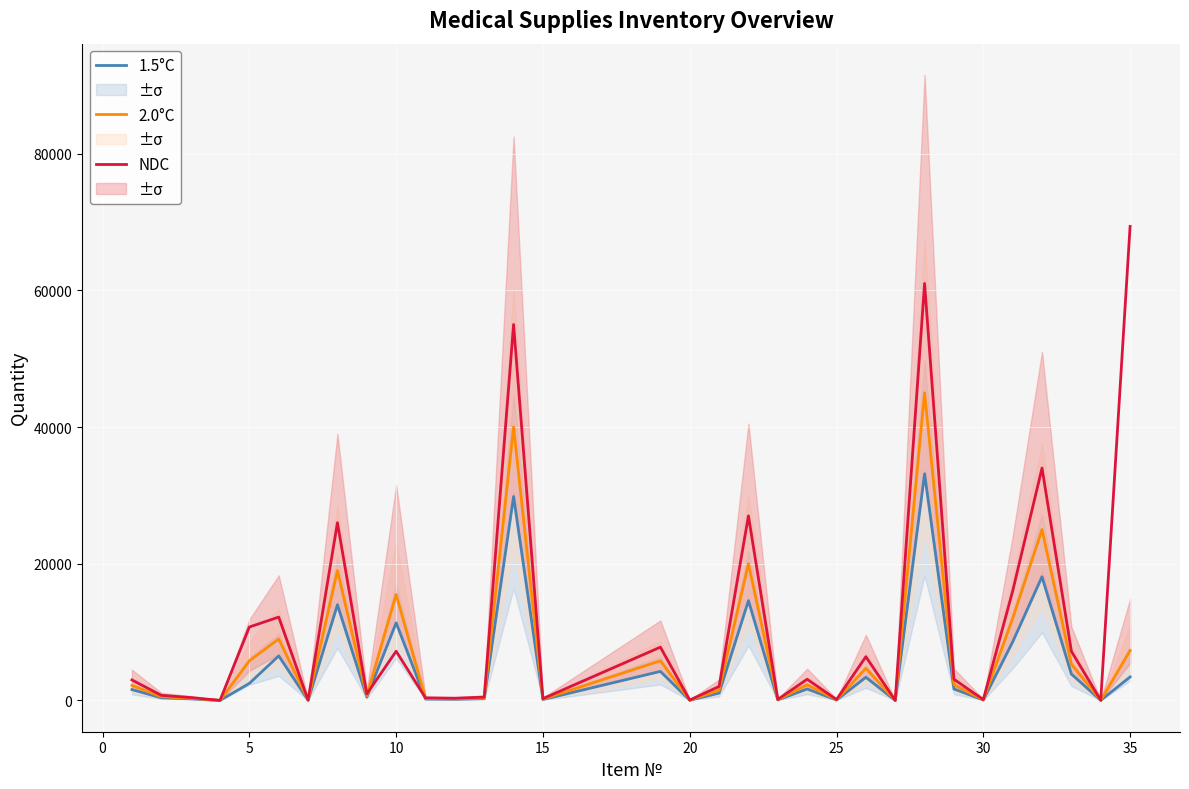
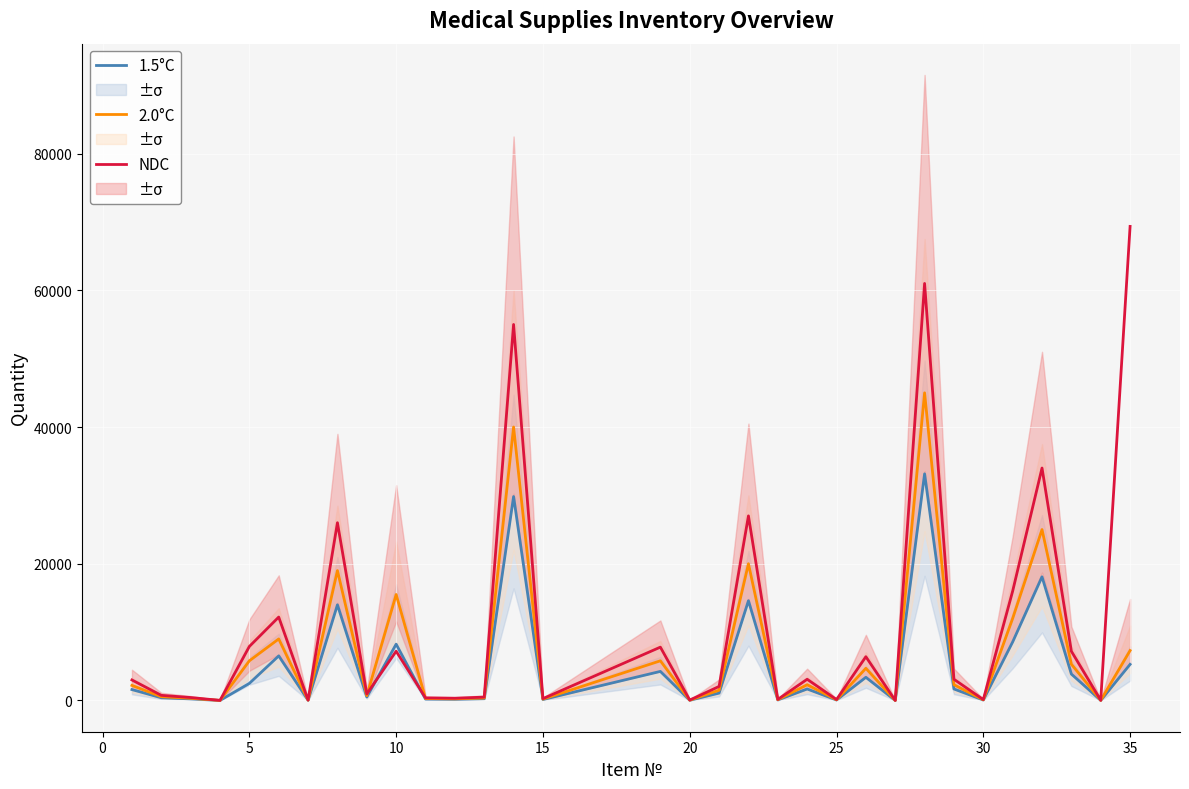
  {
    "1.5°C": {
      "5": 2000,
-     "10": 11000,
-     "35": 3000
+     "10": 8000,
+     "35": 5000
    },
    "2.0°C": {
      "5": 6000,
      "10": 16000,
      "35": 7000
    },
    "NDC": {
-     "5": 11000,
+     "5": 8000,
      "10": 7000,
      "35": 69000
    }
  }
